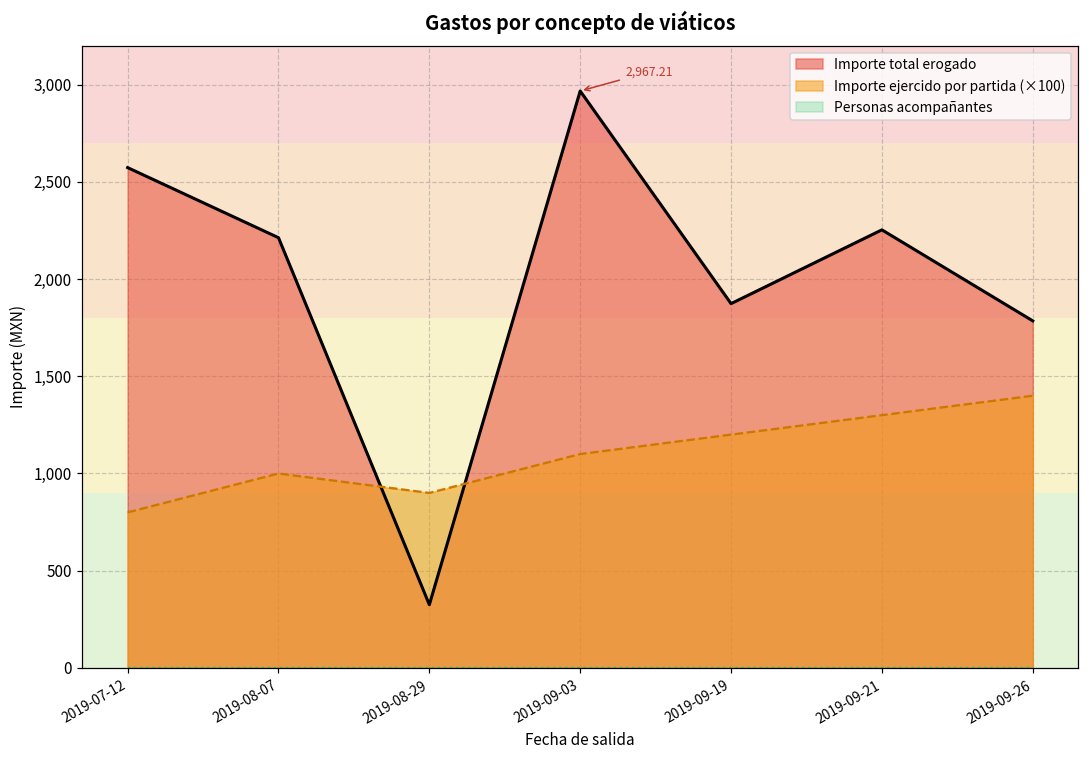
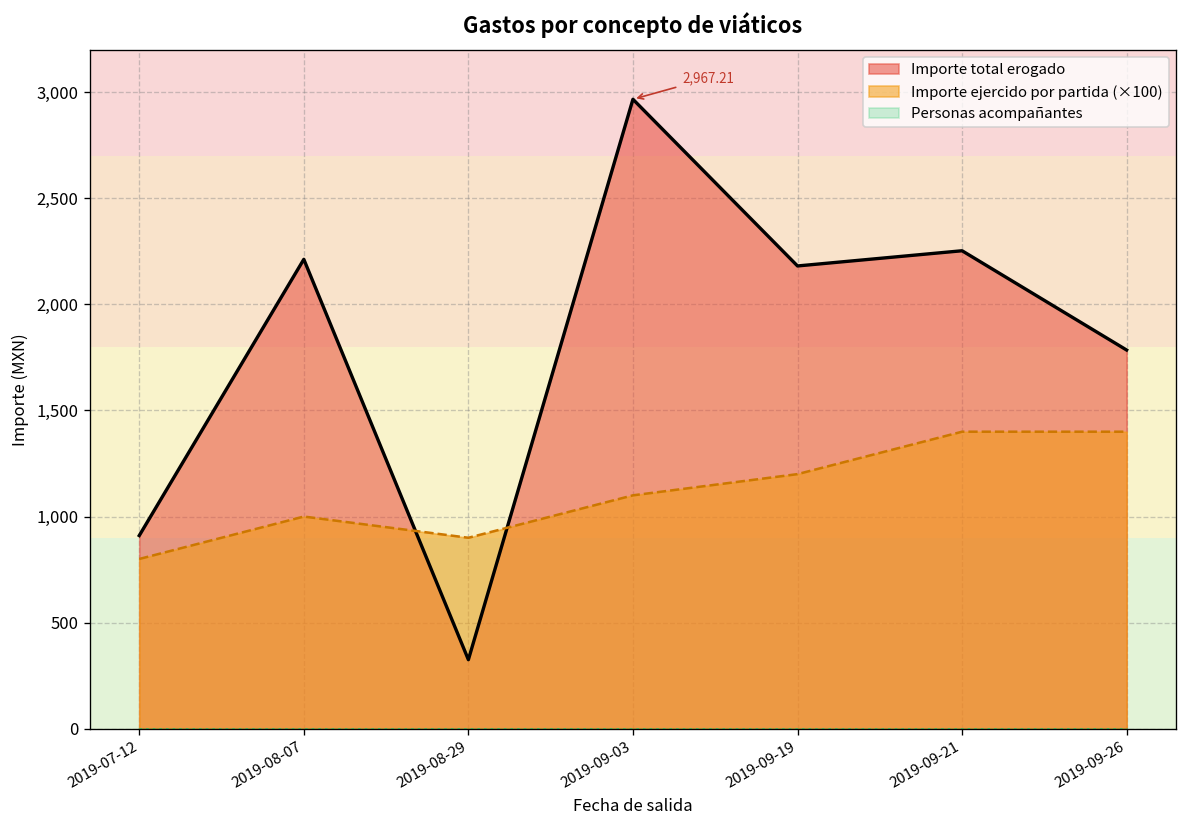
  {
    "Importe total erogado": {
-     "2019-07-12": "2,570",
+     "2019-07-12": "910",
      "2019-08-07": "2,210",
      "2019-08-29": "330",
-     "2019-09-19": "1,870",
+     "2019-09-19": "2,180",
      "2019-09-21": "2,250",
      "2019-09-26": "1,790"
    },
    "Importe ejercido por partida (×100)": {
      "2019-07-12": "800",
      "2019-08-07": "1,000",
      "2019-08-29": "900",
      "2019-09-03": "1,100",
      "2019-09-19": "1,200",
-     "2019-09-21": "1,300",
+     "2019-09-21": "1,400",
      "2019-09-26": "1,400"
    },
    "Personas acompañantes": {
      "2019-07-12": "0",
      "2019-08-07": "0",
      "2019-08-29": "0",
      "2019-09-03": "0",
      "2019-09-19": "0",
      "2019-09-21": "0",
      "2019-09-26": "0"
    }
  }
